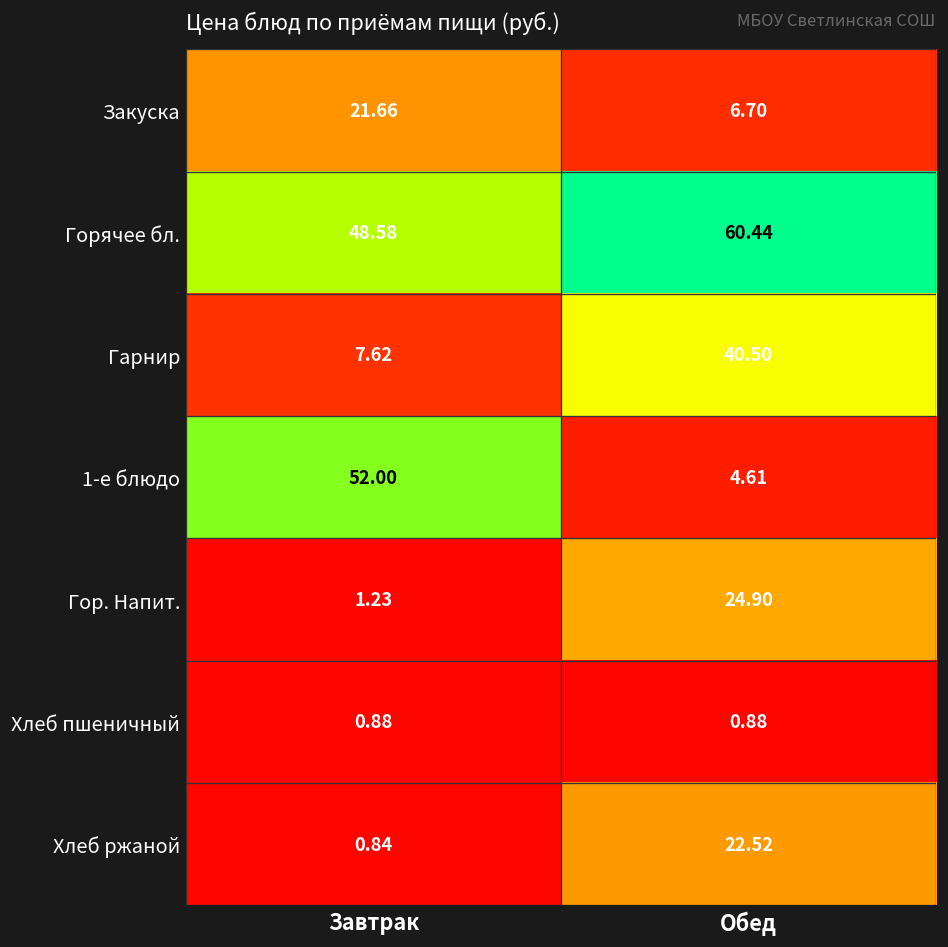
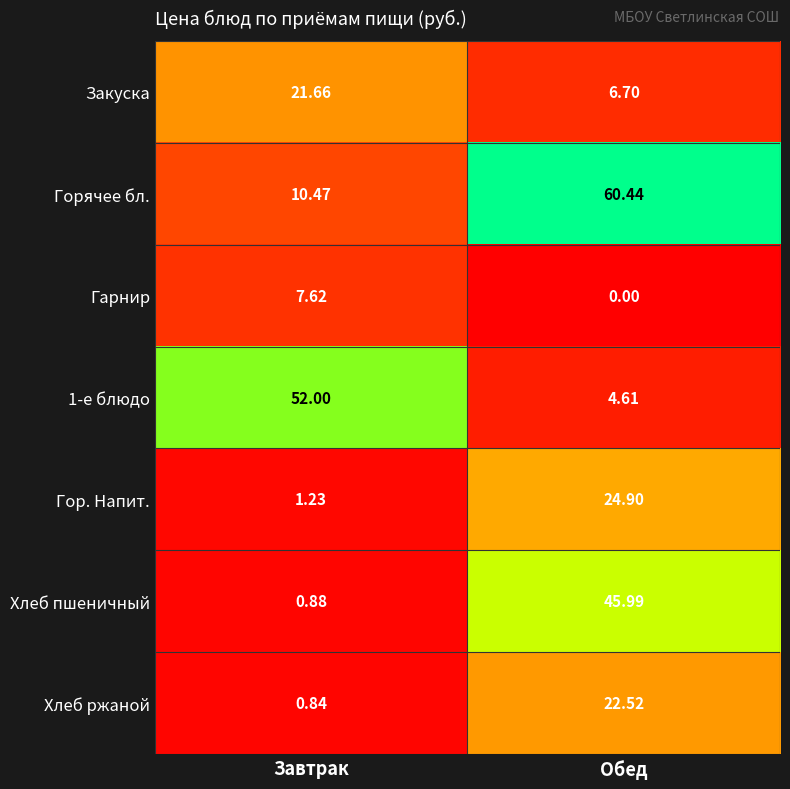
  {
    "Закуска": {
      "Завтрак": 21.66,
      "Обед": 6.70
    },
    "Горячее бл.": {
-     "Завтрак": 48.58,
+     "Завтрак": 10.47,
      "Обед": 60.44
    },
    "Гарнир": {
      "Завтрак": 7.62,
-     "Обед": 40.50
+     "Обед": 0.00
    },
    "1-е блюдо": {
      "Завтрак": 52.00,
      "Обед": 4.61
    },
    "Гор. Напит.": {
      "Завтрак": 1.23,
      "Обед": 24.90
    },
    "Хлеб пшеничный": {
      "Завтрак": 0.88,
-     "Обед": 0.88
+     "Обед": 45.99
    },
    "Хлеб ржаной": {
      "Завтрак": 0.84,
      "Обед": 22.52
    }
  }
